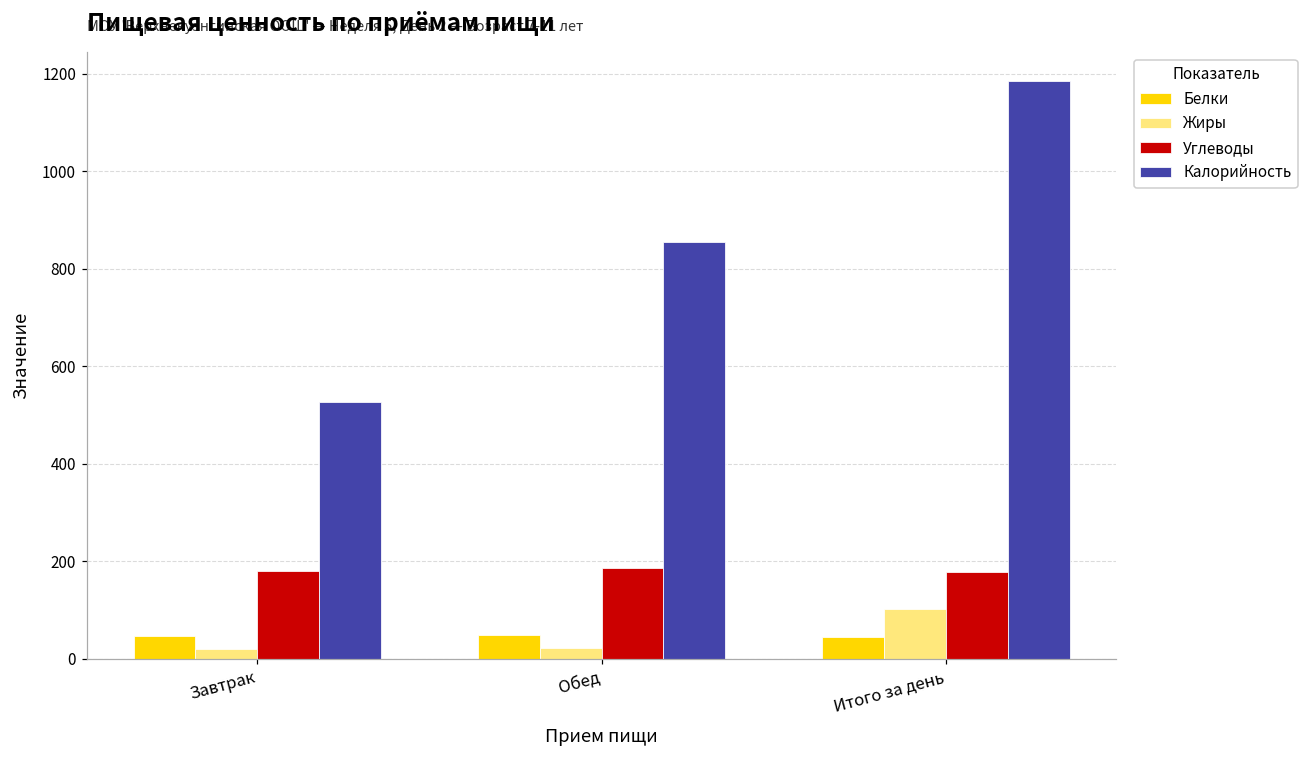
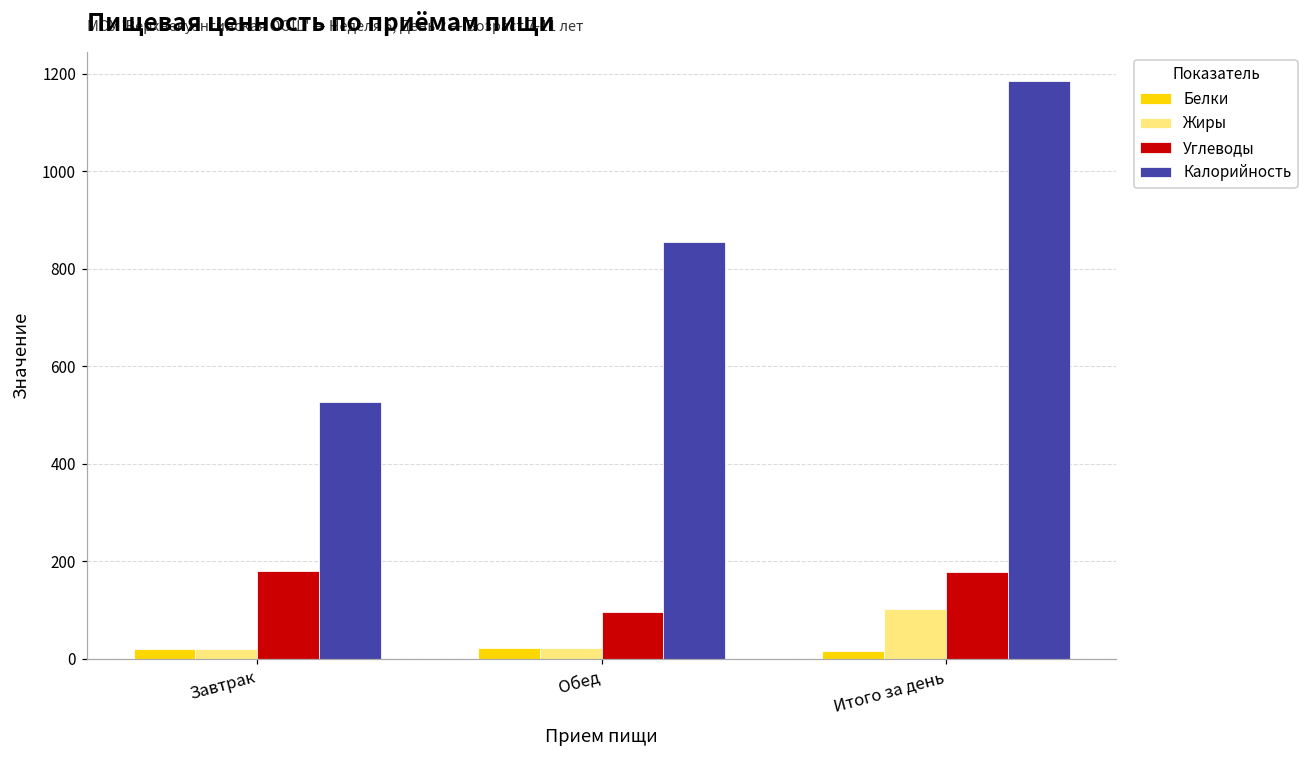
  {
    "Белки": {
-     "Завтрак": 50,
-     "Обед": 50,
-     "Итого за день": 40
+     "Завтрак": 20,
+     "Обед": 20,
+     "Итого за день": 20
    },
    "Жиры": {
      "Завтрак": 20,
      "Обед": 20,
      "Итого за день": 100
    },
    "Углеводы": {
      "Завтрак": 180,
-     "Обед": 190,
+     "Обед": 100,
      "Итого за день": 180
    },
    "Калорийность": {
      "Завтрак": 530,
      "Обед": 850,
      "Итого за день": 1180
    }
  }
